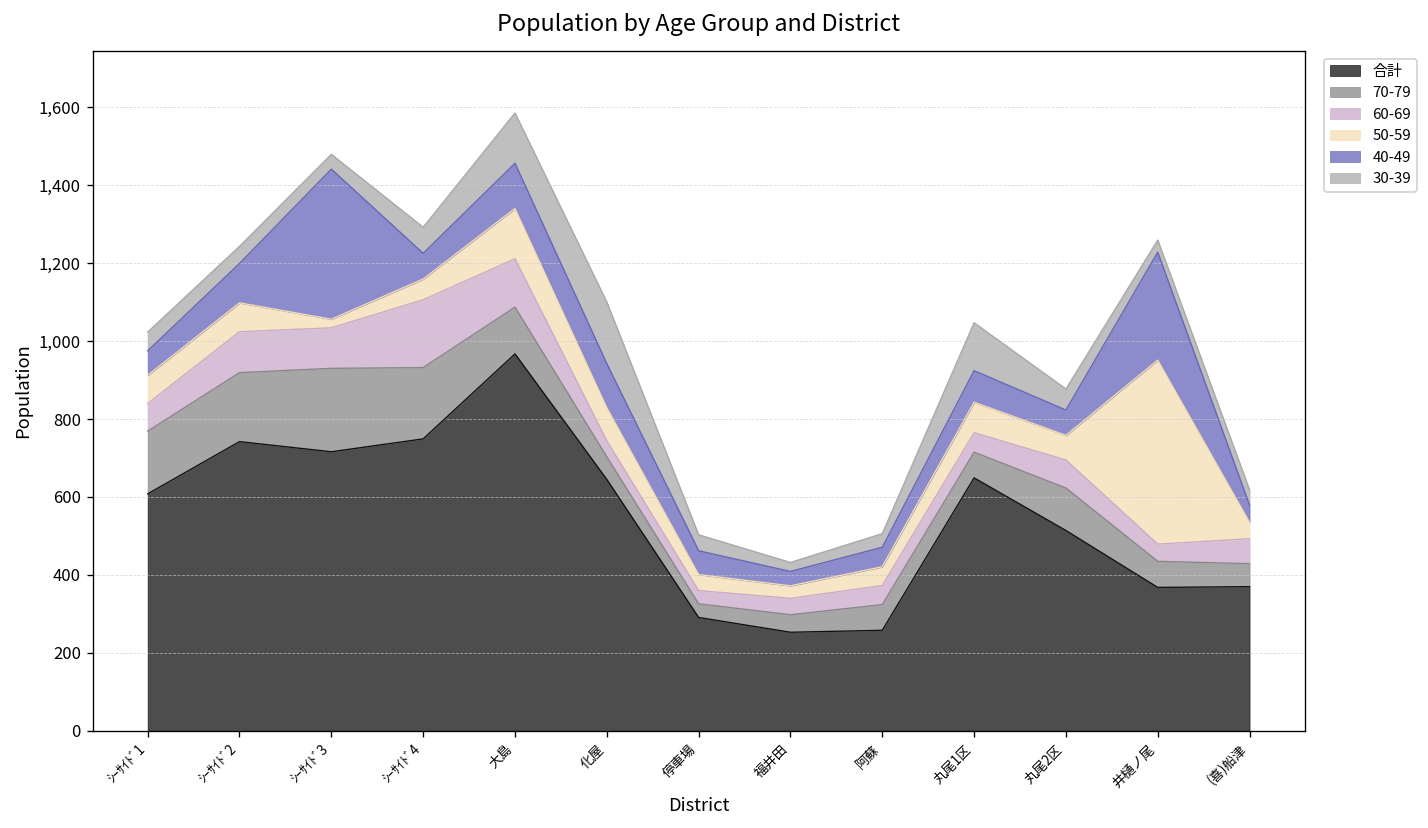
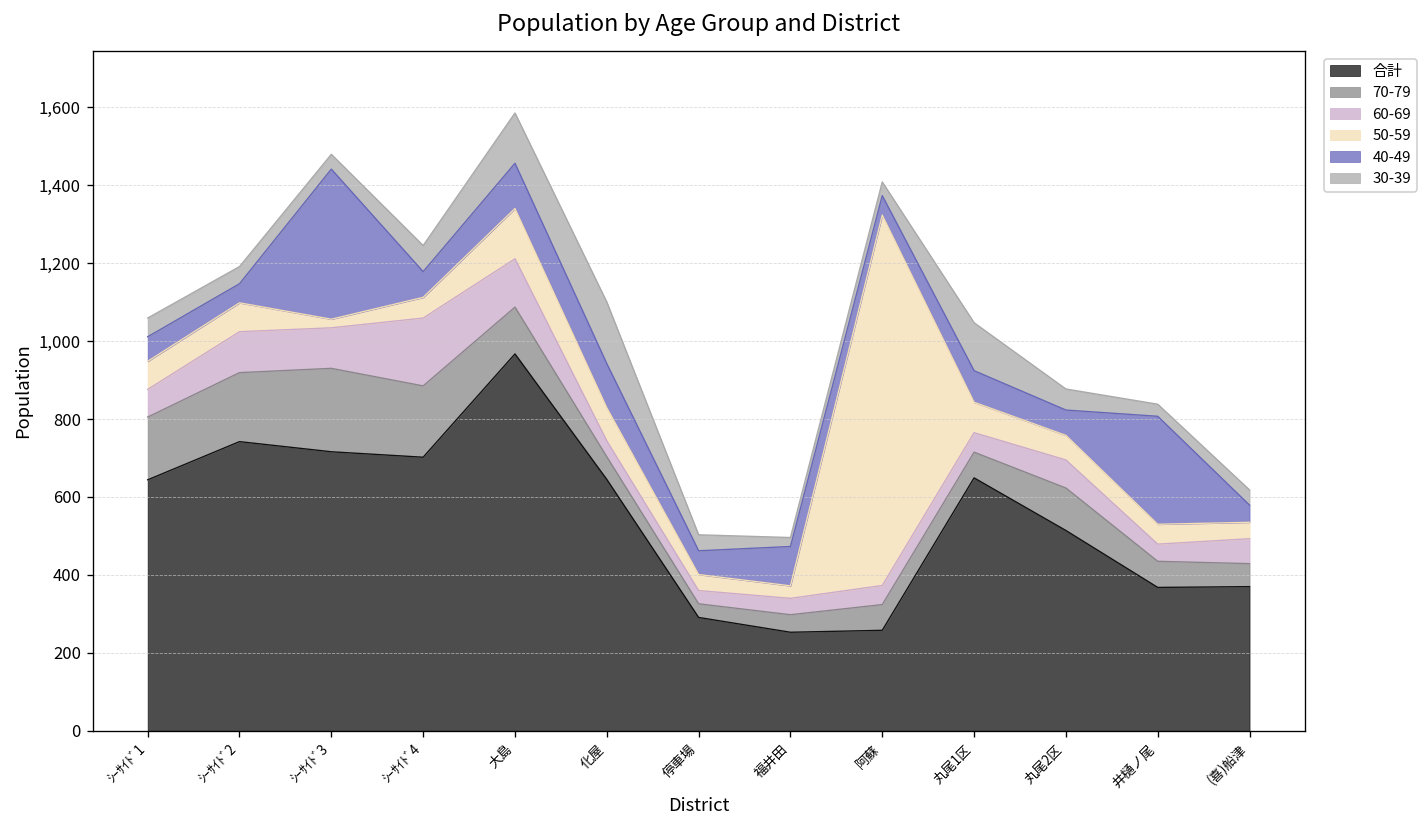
  {
    "合計": {
-     "ｼｰｻｲﾄﾞ1": 610,
+     "ｼｰｻｲﾄﾞ1": 640,
      "ｼｰｻｲﾄﾞ2": 740,
      "ｼｰｻｲﾄﾞ3": 720,
-     "ｼｰｻｲﾄﾞ4": 750,
+     "ｼｰｻｲﾄﾞ4": 700,
      "大島": 970,
      "化屋": 650,
      "停車場": 290,
      "福井田": 250,
      "阿蘇": 260,
      "丸尾1区": 650,
      "丸尾2区": 510,
      "井樋ノ尾": 370,
      "(喜)船津": 370
    },
    "50-59": {
      "ｼｰｻｲﾄﾞ1": 70,
      "ｼｰｻｲﾄﾞ2": 70,
      "ｼｰｻｲﾄﾞ3": 20,
      "ｼｰｻｲﾄﾞ4": 50,
      "大島": 130,
      "化屋": 90,
      "停車場": 40,
      "福井田": 30,
-     "阿蘇": 50,
+     "阿蘇": 950,
      "丸尾1区": 80,
      "丸尾2区": 60,
-     "井樋ノ尾": 470,
+     "井樋ノ尾": 50,
      "(喜)船津": 40
    },
    "40-49": {
      "ｼｰｻｲﾄﾞ1": 60,
-     "ｼｰｻｲﾄﾞ2": 100,
+     "ｼｰｻｲﾄﾞ2": 50,
      "ｼｰｻｲﾄﾞ3": 390,
      "ｼｰｻｲﾄﾞ4": 70,
      "大島": 120,
      "化屋": 110,
      "停車場": 60,
-     "福井田": 40,
+     "福井田": 100,
      "阿蘇": 50,
      "丸尾1区": 80,
      "丸尾2区": 70,
      "井樋ノ尾": 280,
      "(喜)船津": 40
    }
  }
